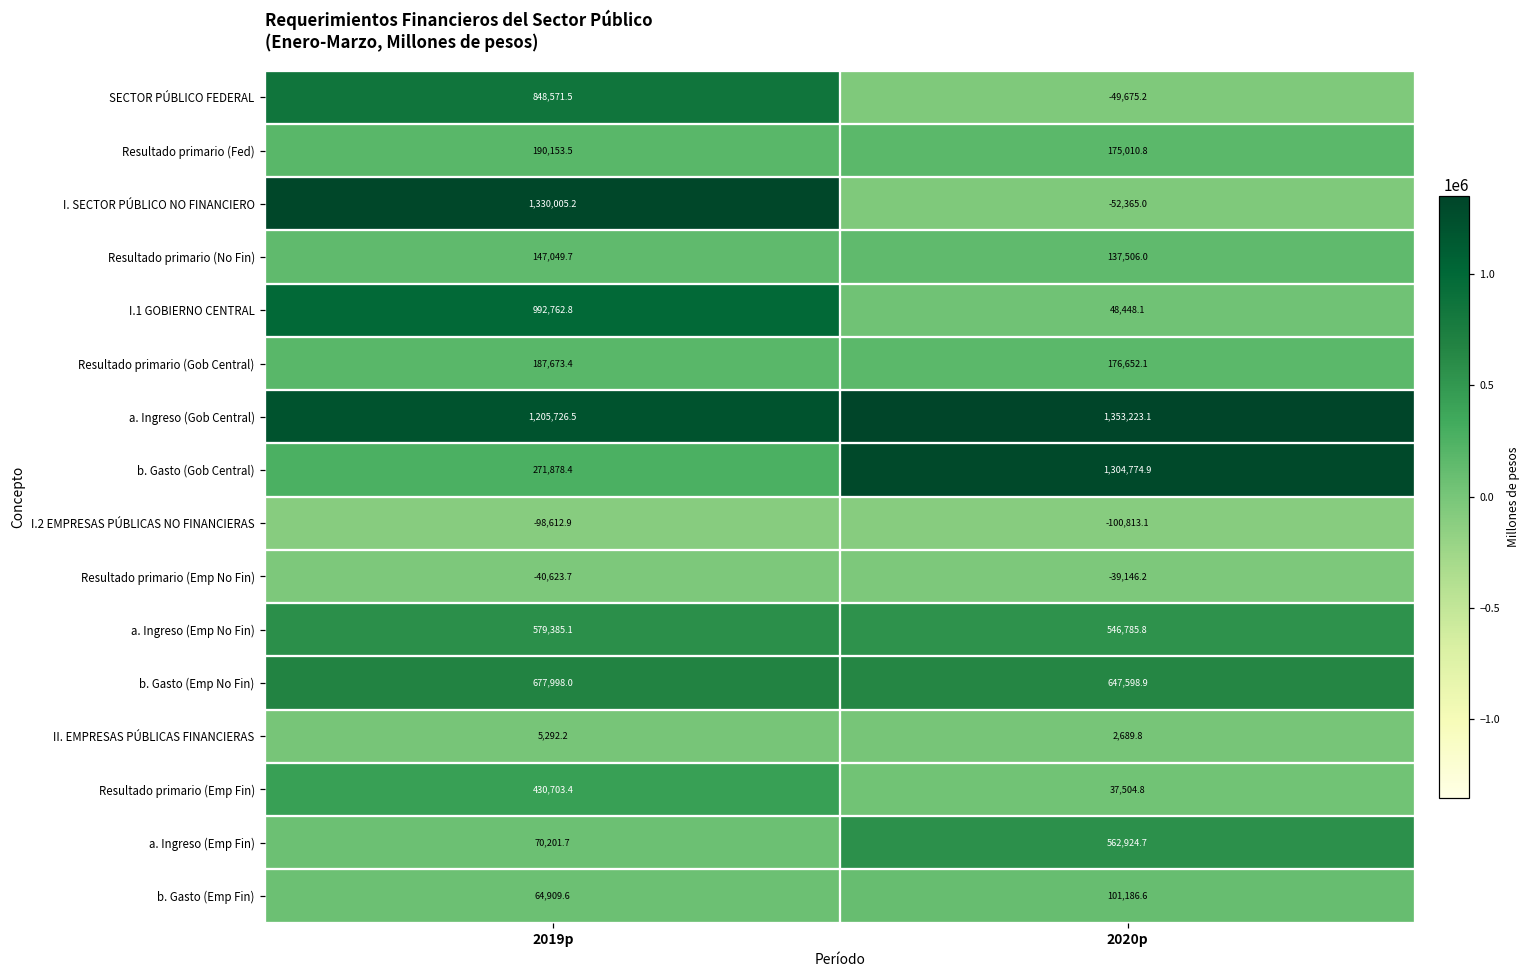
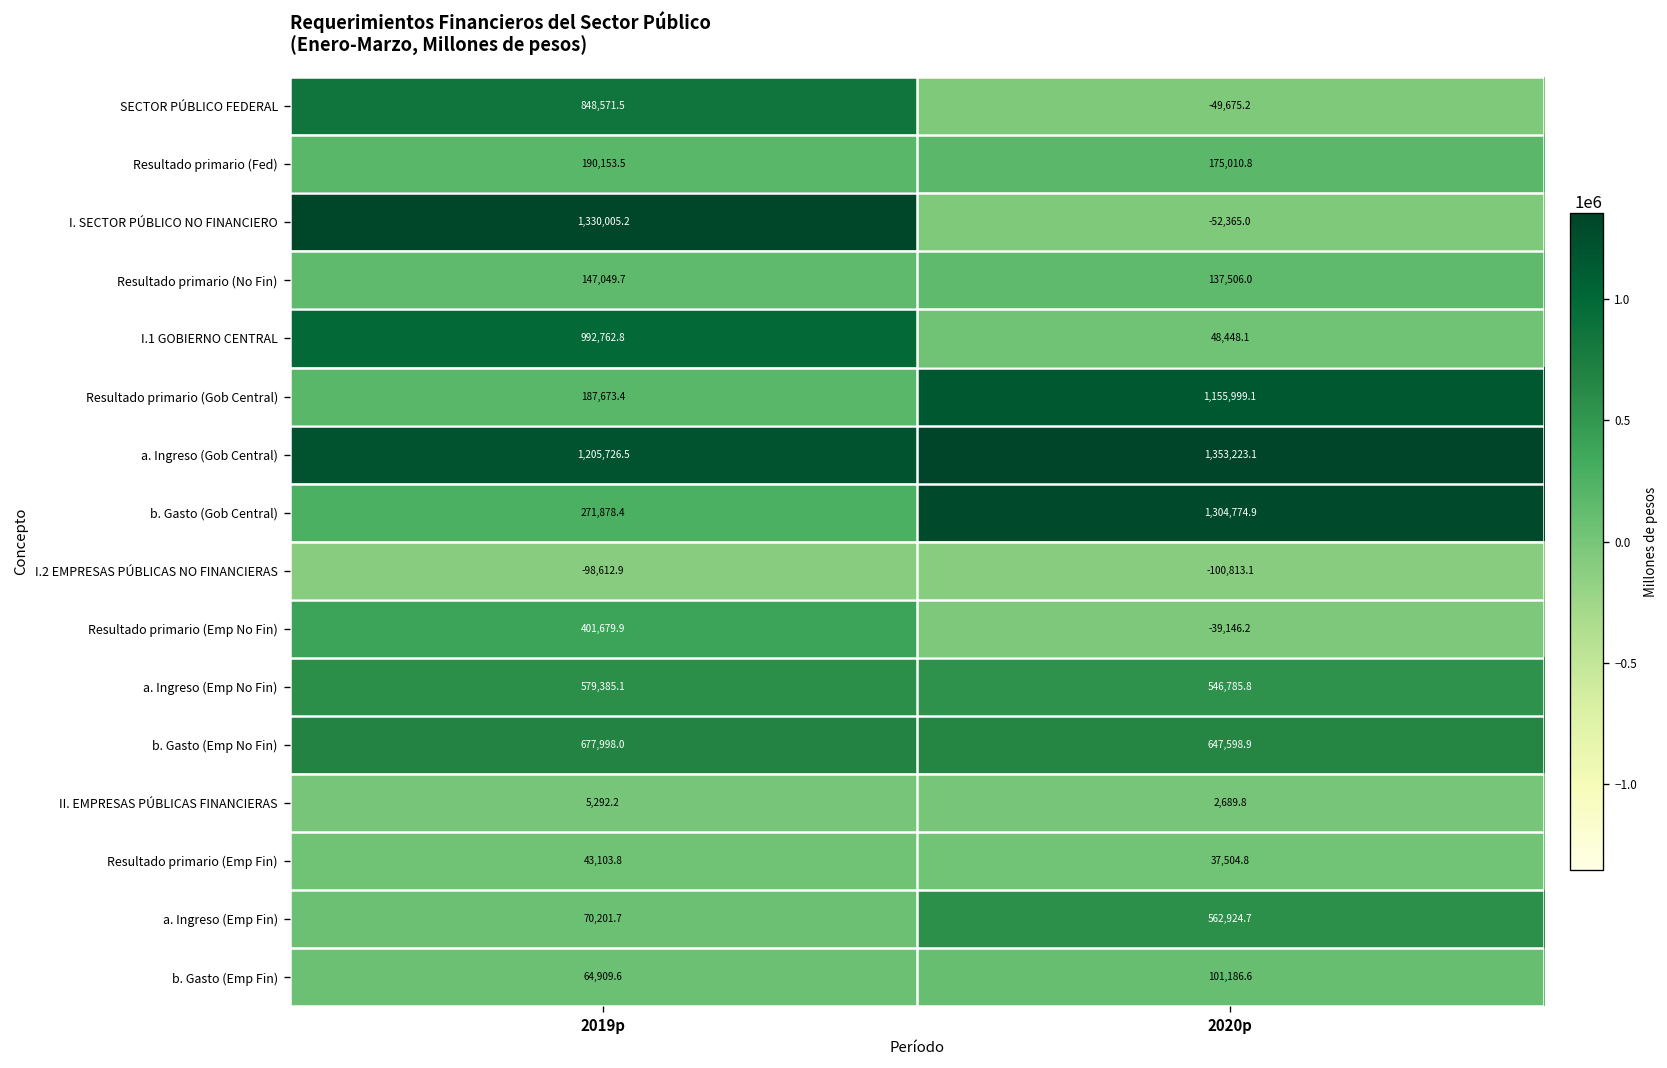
  {
    "SECTOR PÚBLICO FEDERAL": {
      "2019p": "848,571.5",
      "2020p": "-49,675.2"
    },
    "Resultado primario (Fed)": {
      "2019p": "190,153.5",
      "2020p": "175,010.8"
    },
    "I. SECTOR PÚBLICO NO FINANCIERO": {
      "2019p": "1,330,005.2",
      "2020p": "-52,365.0"
    },
    "Resultado primario (No Fin)": {
      "2019p": "147,049.7",
      "2020p": "137,506.0"
    },
    "I.1 GOBIERNO CENTRAL": {
      "2019p": "992,762.8",
      "2020p": "48,448.1"
    },
    "Resultado primario (Gob Central)": {
      "2019p": "187,673.4",
-     "2020p": "176,652.1"
+     "2020p": "1,155,999.1"
    },
    "a. Ingreso (Gob Central)": {
      "2019p": "1,205,726.5",
      "2020p": "1,353,223.1"
    },
    "b. Gasto (Gob Central)": {
      "2019p": "271,878.4",
      "2020p": "1,304,774.9"
    },
    "I.2 EMPRESAS PÚBLICAS NO FINANCIERAS": {
      "2019p": "-98,612.9",
      "2020p": "-100,813.1"
    },
    "Resultado primario (Emp No Fin)": {
-     "2019p": "-40,623.7",
+     "2019p": "401,679.9",
      "2020p": "-39,146.2"
    },
    "a. Ingreso (Emp No Fin)": {
      "2019p": "579,385.1",
      "2020p": "546,785.8"
    },
    "b. Gasto (Emp No Fin)": {
      "2019p": "677,998.0",
      "2020p": "647,598.9"
    },
    "II. EMPRESAS PÚBLICAS FINANCIERAS": {
      "2019p": "5,292.2",
      "2020p": "2,689.8"
    },
    "Resultado primario (Emp Fin)": {
-     "2019p": "430,703.4",
+     "2019p": "43,103.8",
      "2020p": "37,504.8"
    },
    "a. Ingreso (Emp Fin)": {
      "2019p": "70,201.7",
      "2020p": "562,924.7"
    },
    "b. Gasto (Emp Fin)": {
      "2019p": "64,909.6",
      "2020p": "101,186.6"
    }
  }
